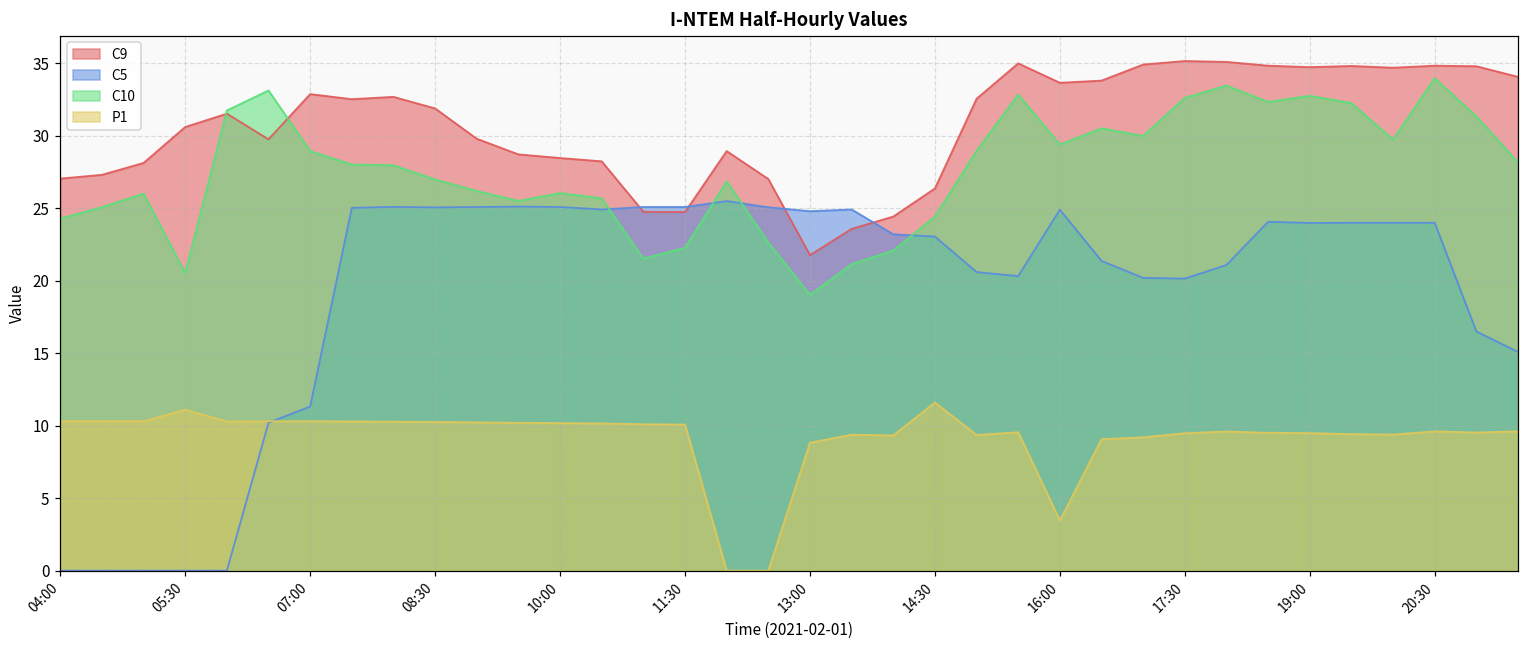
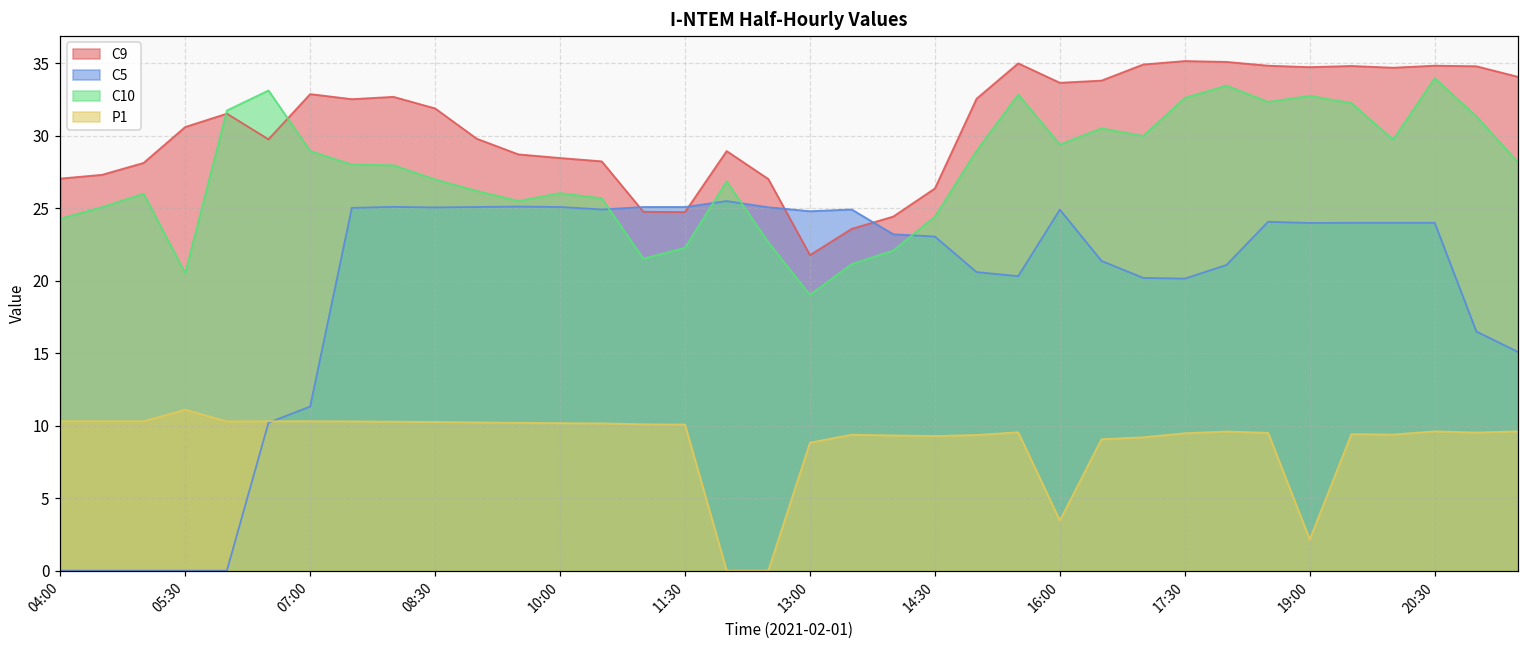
  {
    "C9": {
      "04:00": 27.0,
      "05:30": 30.6,
      "07:00": 32.9,
      "08:30": 31.9,
      "10:00": 28.5,
      "11:30": 24.7,
      "13:00": 21.8,
      "14:30": 26.4,
      "16:00": 33.7,
      "17:30": 35.2,
      "19:00": 34.7,
      "20:30": 34.8
    },
    "C5": {
      "04:00": 0.0,
      "05:30": 0.0,
      "07:00": 11.3,
      "08:30": 25.1,
      "10:00": 25.1,
      "11:30": 25.1,
      "13:00": 24.8,
      "14:30": 23.0,
      "16:00": 24.9,
      "17:30": 20.1,
      "19:00": 24.0,
      "20:30": 24.0
    },
    "C10": {
      "04:00": 24.3,
      "05:30": 20.5,
      "07:00": 29.0,
      "08:30": 27.0,
      "10:00": 26.0,
      "11:30": 22.3,
      "13:00": 19.0,
      "14:30": 24.4,
      "16:00": 29.4,
      "17:30": 32.6,
      "19:00": 32.8,
      "20:30": 34.0
    },
    "P1": {
      "04:00": 10.3,
      "05:30": 11.1,
      "07:00": 10.3,
      "08:30": 10.3,
      "10:00": 10.2,
      "11:30": 10.1,
      "13:00": 8.8,
-     "14:30": 11.6,
+     "14:30": 9.3,
      "16:00": 3.5,
      "17:30": 9.5,
-     "19:00": 9.5,
+     "19:00": 2.2,
      "20:30": 9.6
    }
  }
